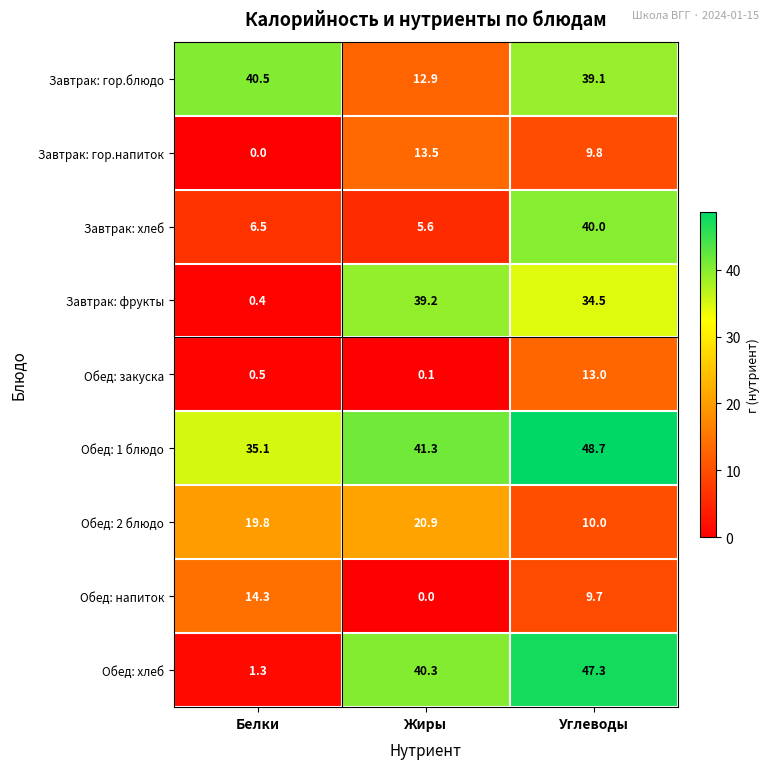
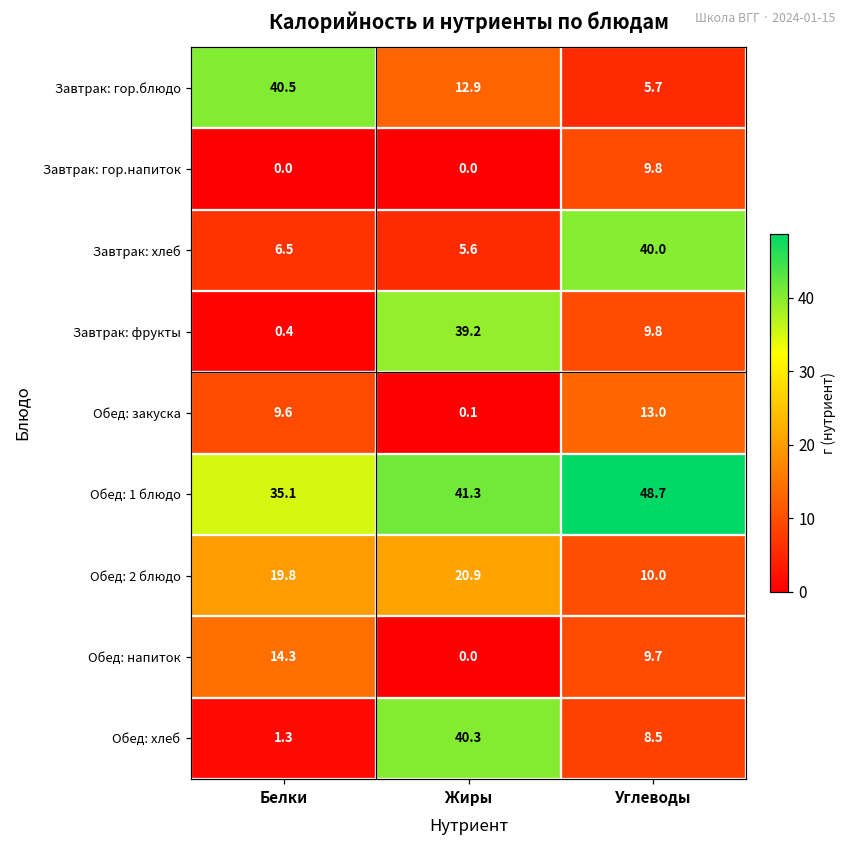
  {
    "Завтрак: гор.блюдо": {
      "Белки": 40.5,
      "Жиры": 12.9,
-     "Углеводы": 39.1
+     "Углеводы": 5.7
    },
    "Завтрак: гор.напиток": {
      "Белки": 0.0,
-     "Жиры": 13.5,
+     "Жиры": 0.0,
      "Углеводы": 9.8
    },
    "Завтрак: хлеб": {
      "Белки": 6.5,
      "Жиры": 5.6,
      "Углеводы": 40.0
    },
    "Завтрак: фрукты": {
      "Белки": 0.4,
      "Жиры": 39.2,
-     "Углеводы": 34.5
+     "Углеводы": 9.8
    },
    "Обед: закуска": {
-     "Белки": 0.5,
+     "Белки": 9.6,
      "Жиры": 0.1,
      "Углеводы": 13.0
    },
    "Обед: 1 блюдо": {
      "Белки": 35.1,
      "Жиры": 41.3,
      "Углеводы": 48.7
    },
    "Обед: 2 блюдо": {
      "Белки": 19.8,
      "Жиры": 20.9,
      "Углеводы": 10.0
    },
    "Обед: напиток": {
      "Белки": 14.3,
      "Жиры": 0.0,
      "Углеводы": 9.7
    },
    "Обед: хлеб": {
      "Белки": 1.3,
      "Жиры": 40.3,
-     "Углеводы": 47.3
+     "Углеводы": 8.5
    }
  }
